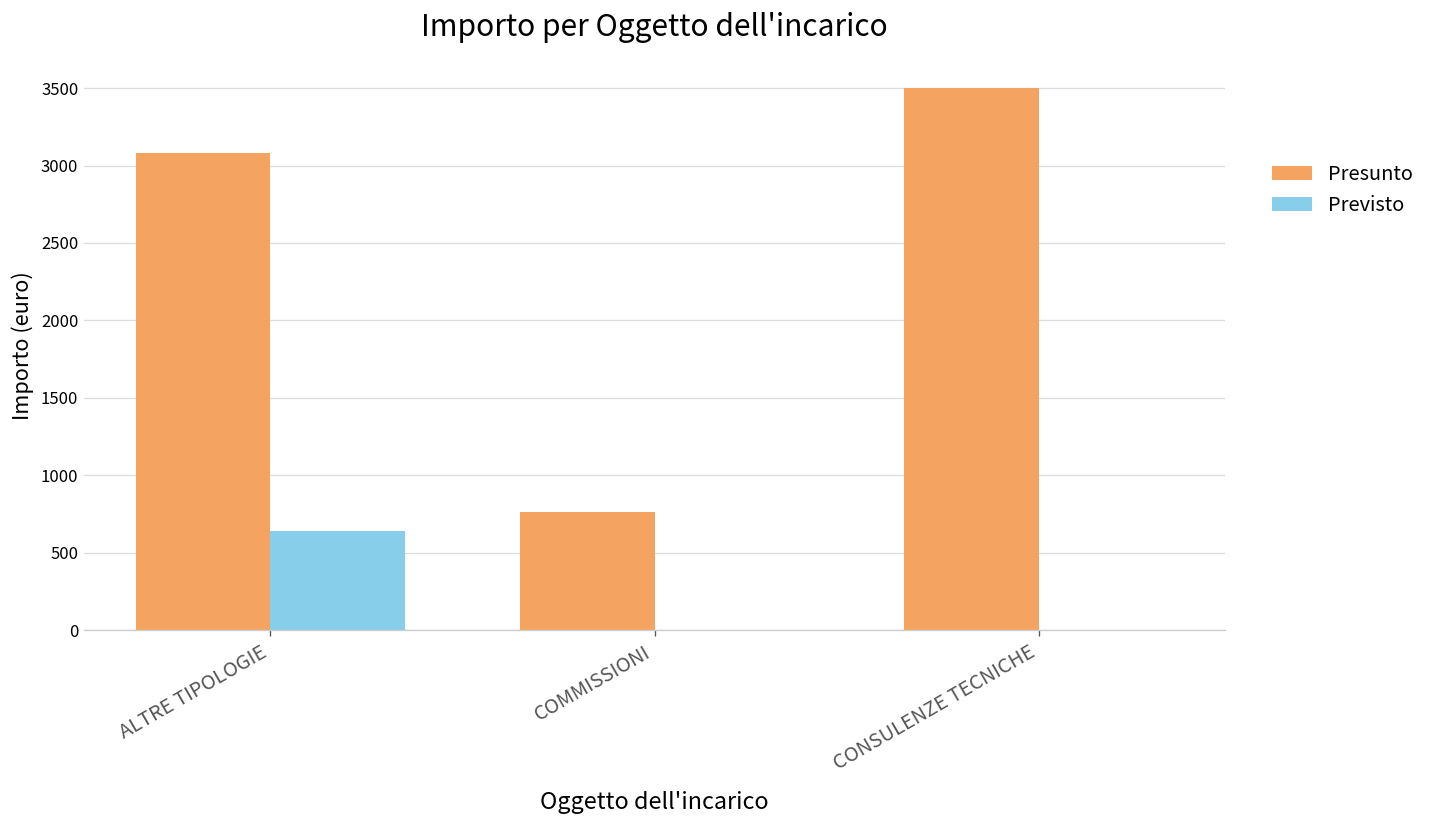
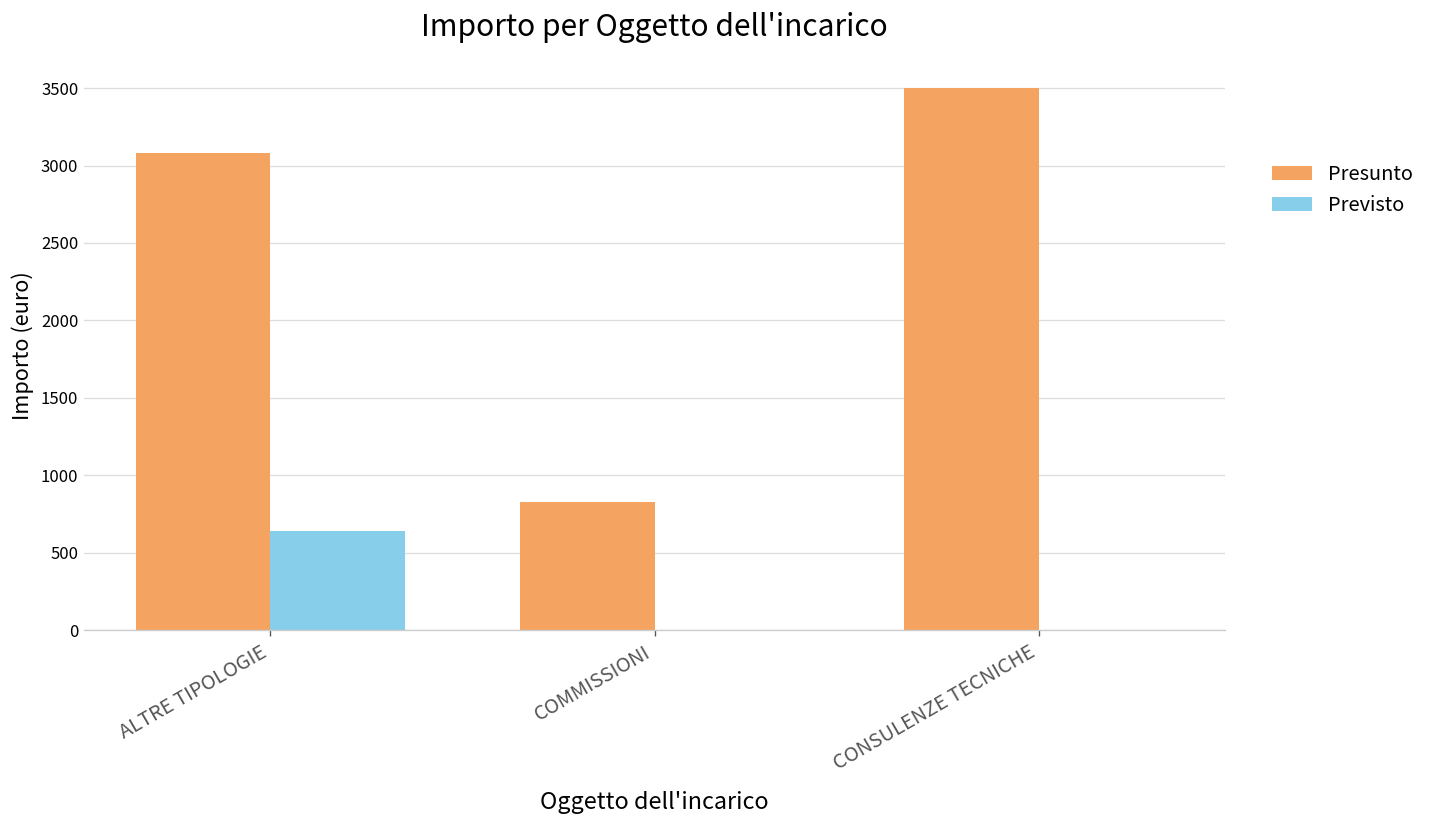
  {
    "Presunto": {
      "ALTRE TIPOLOGIE": 3080,
-     "COMMISSIONI": 760,
+     "COMMISSIONI": 830,
      "CONSULENZE TECNICHE": 3500
    },
    "Previsto": {
      "ALTRE TIPOLOGIE": 640,
      "COMMISSIONI": 0,
      "CONSULENZE TECNICHE": 0
    }
  }
